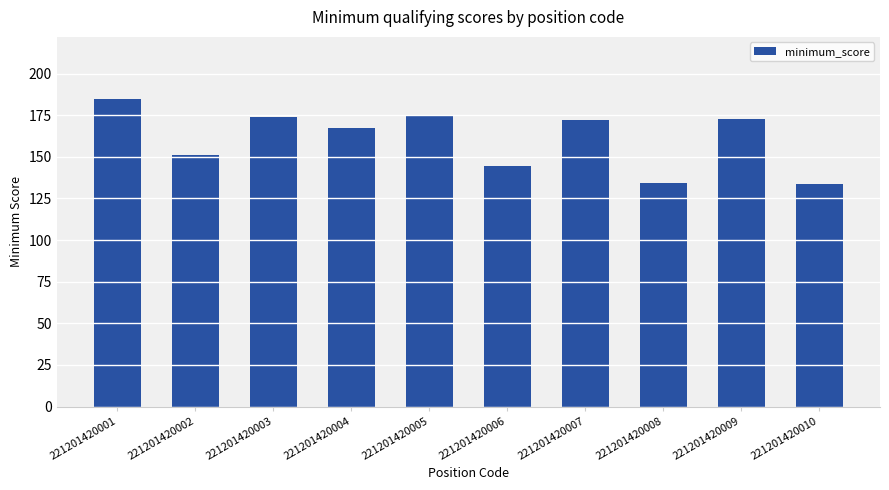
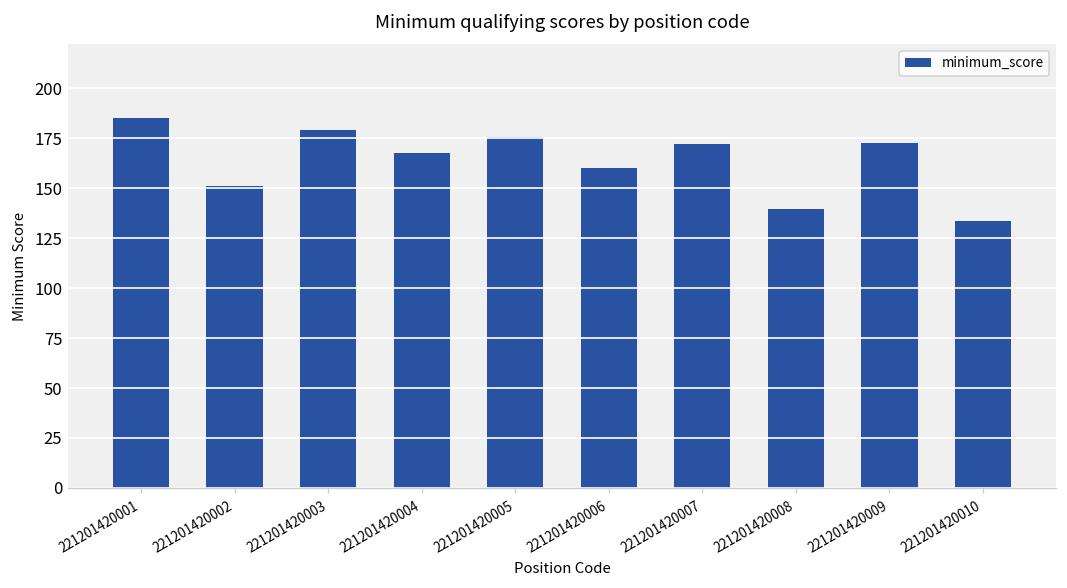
  {
    "221201420001": 185,
    "221201420002": 151,
-   "221201420003": 174,
+   "221201420003": 179,
    "221201420004": 168,
    "221201420005": 175,
-   "221201420006": 145,
+   "221201420006": 160,
    "221201420007": 172,
-   "221201420008": 135,
+   "221201420008": 140,
    "221201420009": 173,
    "221201420010": 134
  }
